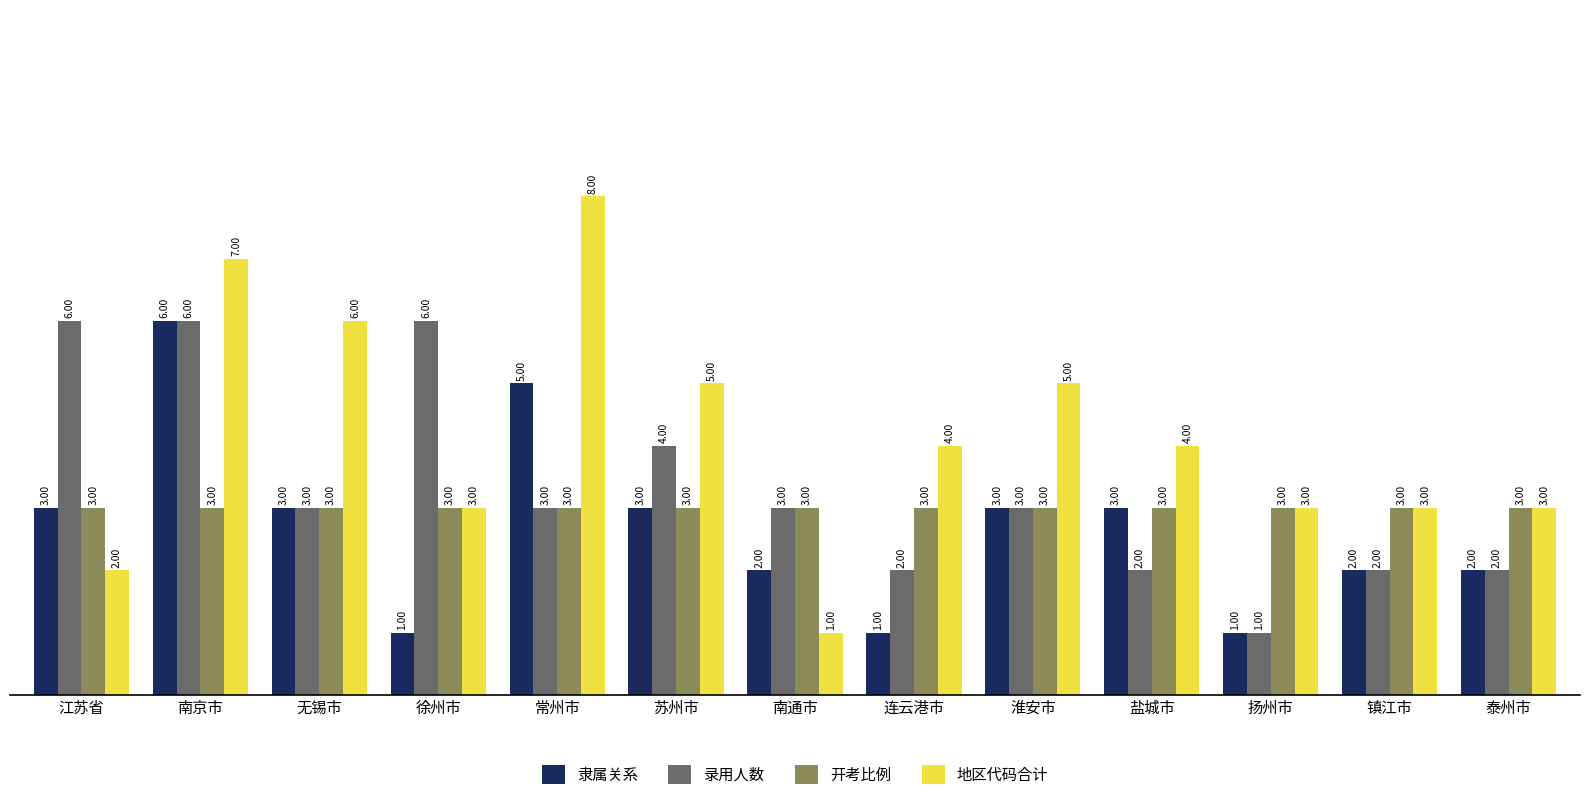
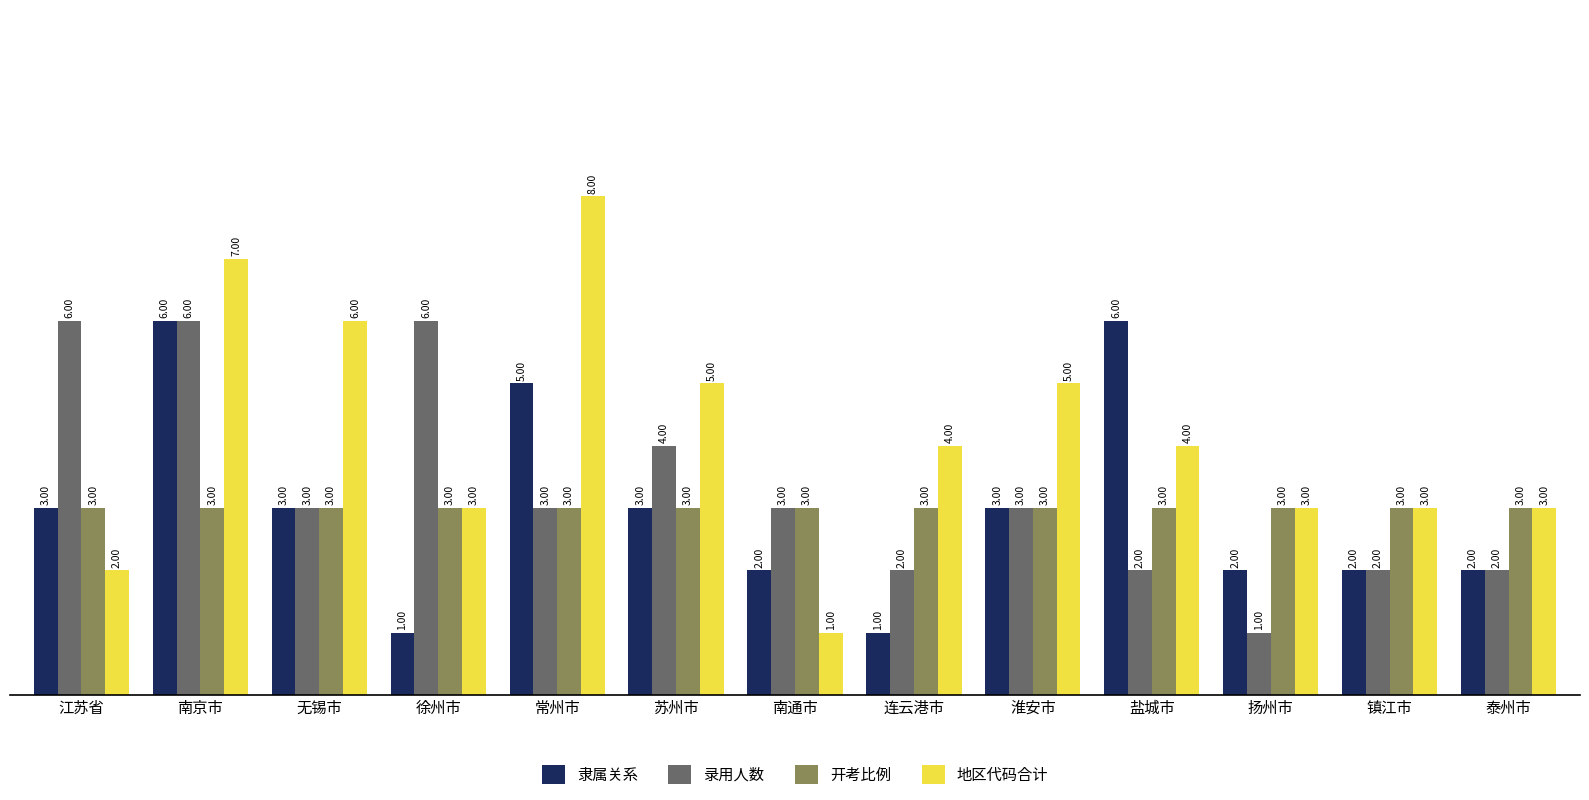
  {
    "隶属关系": {
      "江苏省": 3.00,
      "南京市": 6.00,
      "无锡市": 3.00,
      "徐州市": 1.00,
      "常州市": 5.00,
      "苏州市": 3.00,
      "南通市": 2.00,
      "连云港市": 1.00,
      "淮安市": 3.00,
-     "盐城市": 3.00,
-     "扬州市": 1.00,
+     "盐城市": 6.00,
+     "扬州市": 2.00,
      "镇江市": 2.00,
      "泰州市": 2.00
    },
    "地区代码合计": {
      "江苏省": 2.00,
      "南京市": 7.00,
      "无锡市": 6.00,
      "徐州市": 3.00,
      "常州市": 8.00,
      "苏州市": 5.00,
      "南通市": 1.00,
      "连云港市": 4.00,
      "淮安市": 5.00,
      "盐城市": 4.00,
      "扬州市": 3.00,
      "镇江市": 3.00,
      "泰州市": 3.00
    }
  }
